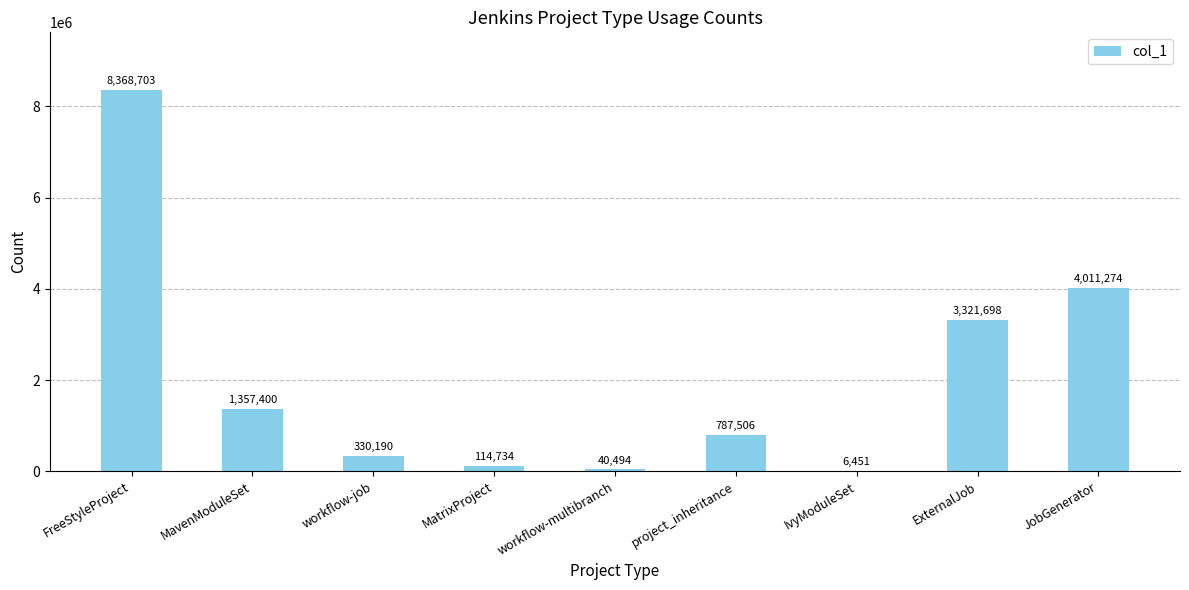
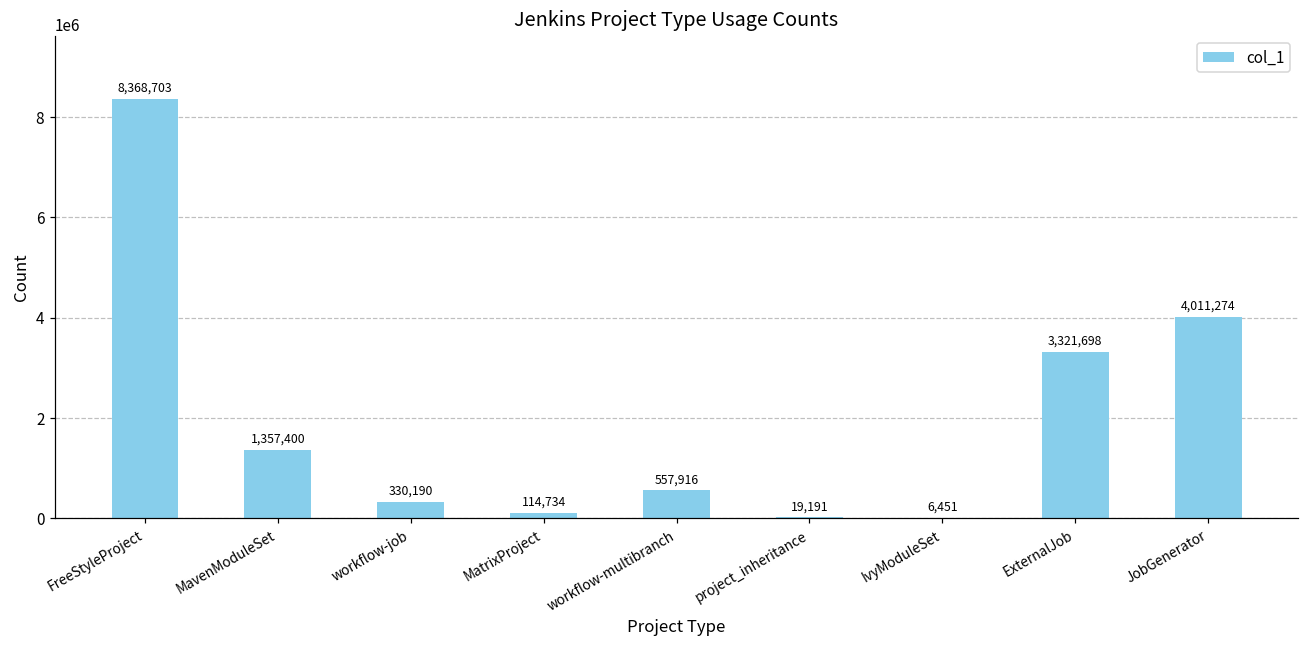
  {
    "FreeStyleProject": "8,368,703",
    "MavenModuleSet": "1,357,400",
    "workflow-job": "330,190",
    "MatrixProject": "114,734",
-   "workflow-multibranch": "40,494",
-   "project_inheritance": "787,506",
+   "workflow-multibranch": "557,916",
+   "project_inheritance": "19,191",
    "IvyModuleSet": "6,451",
    "ExternalJob": "3,321,698",
    "JobGenerator": "4,011,274"
  }
